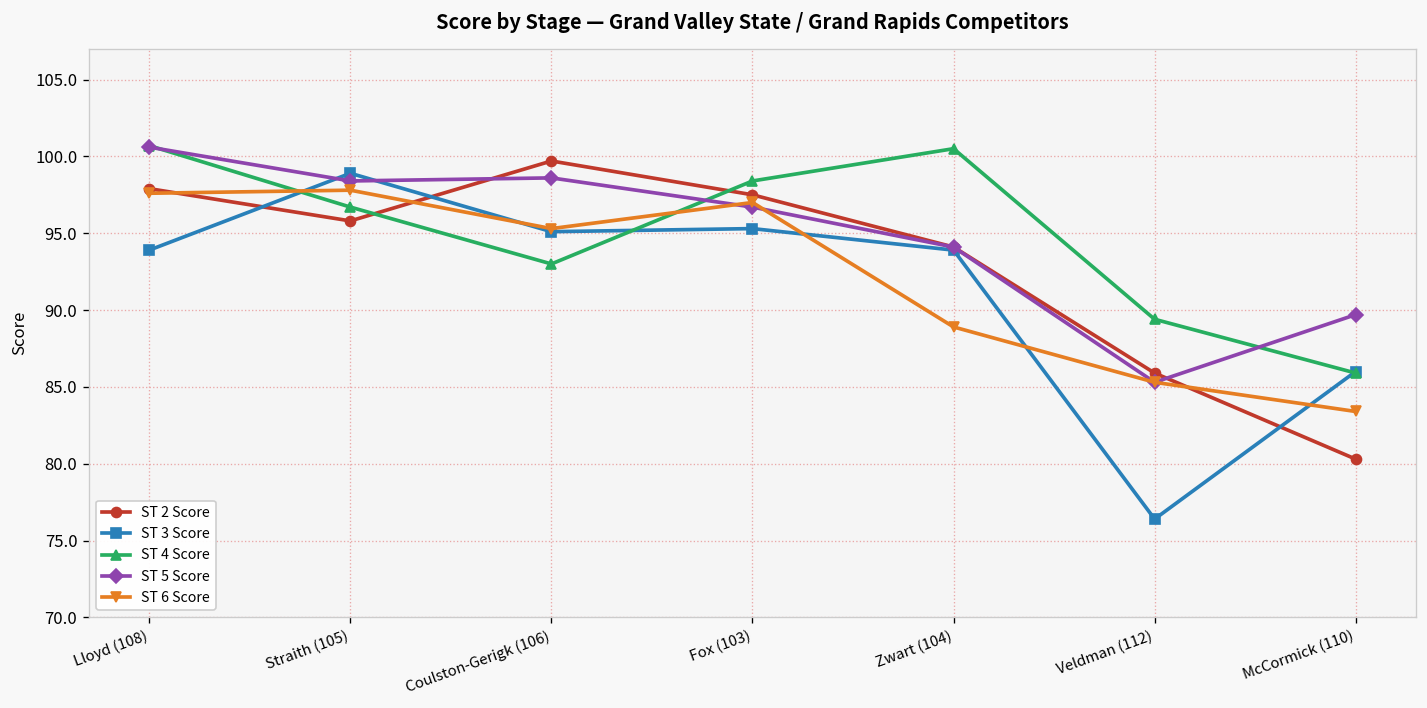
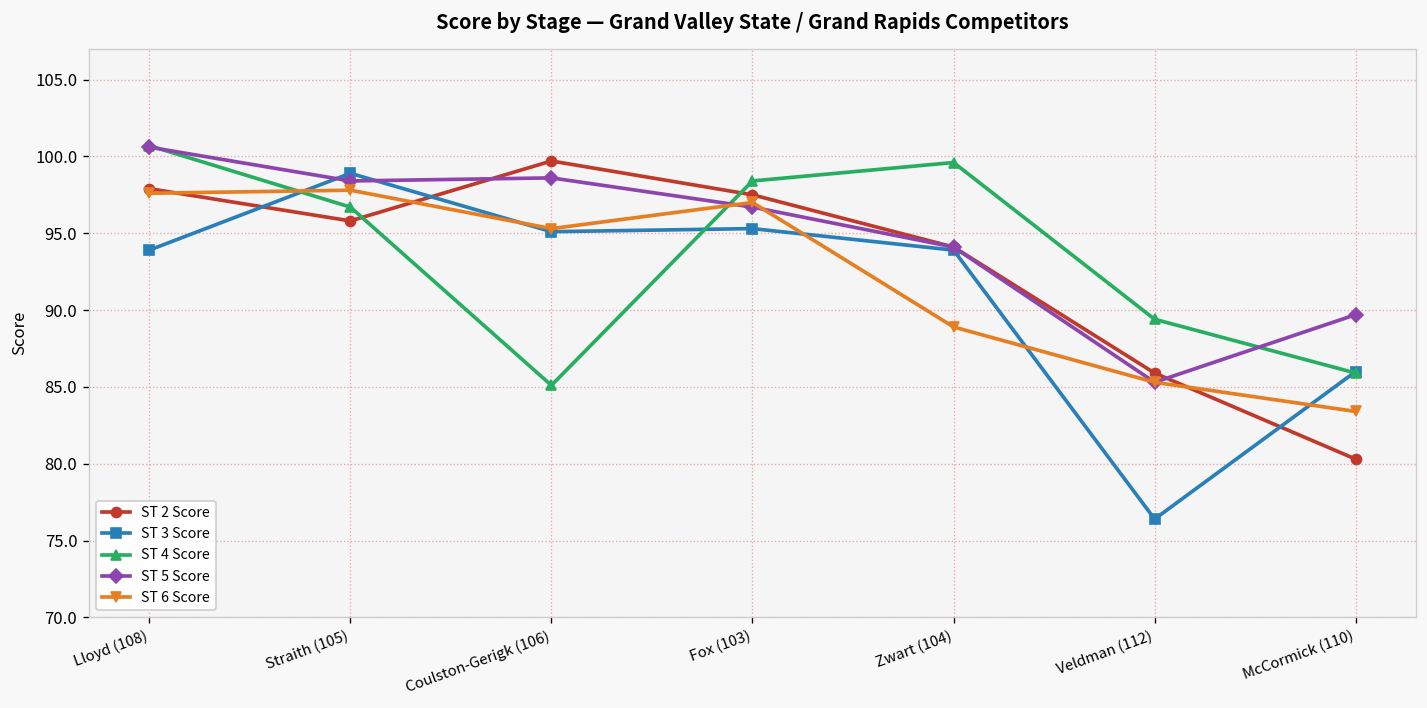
  {
    "ST 2 Score": {
      "Lloyd (108)": 97.9,
      "Straith (105)": 95.8,
      "Coulston-Gerigk (106)": 99.7,
      "Fox (103)": 97.5,
      "Veldman (112)": 85.9,
      "McCormick (110)": 80.3
    },
    "ST 3 Score": {
      "Lloyd (108)": 93.9,
      "Straith (105)": 98.9,
      "Coulston-Gerigk (106)": 95.1,
      "Fox (103)": 95.3,
      "Veldman (112)": 76.4
    },
    "ST 4 Score": {
      "Straith (105)": 96.7,
-     "Coulston-Gerigk (106)": 93.0,
+     "Coulston-Gerigk (106)": 85.1,
      "Fox (103)": 98.4,
-     "Zwart (104)": 100.5,
+     "Zwart (104)": 99.6,
      "Veldman (112)": 89.4
    },
    "ST 5 Score": {
      "Straith (105)": 98.4,
      "Coulston-Gerigk (106)": 98.6,
      "Fox (103)": 96.7,
      "McCormick (110)": 89.7
    },
    "ST 6 Score": {
      "Lloyd (108)": 97.6,
      "Straith (105)": 97.8,
      "Coulston-Gerigk (106)": 95.3,
      "Fox (103)": 97.0,
      "Zwart (104)": 88.9,
      "McCormick (110)": 83.4
    }
  }
